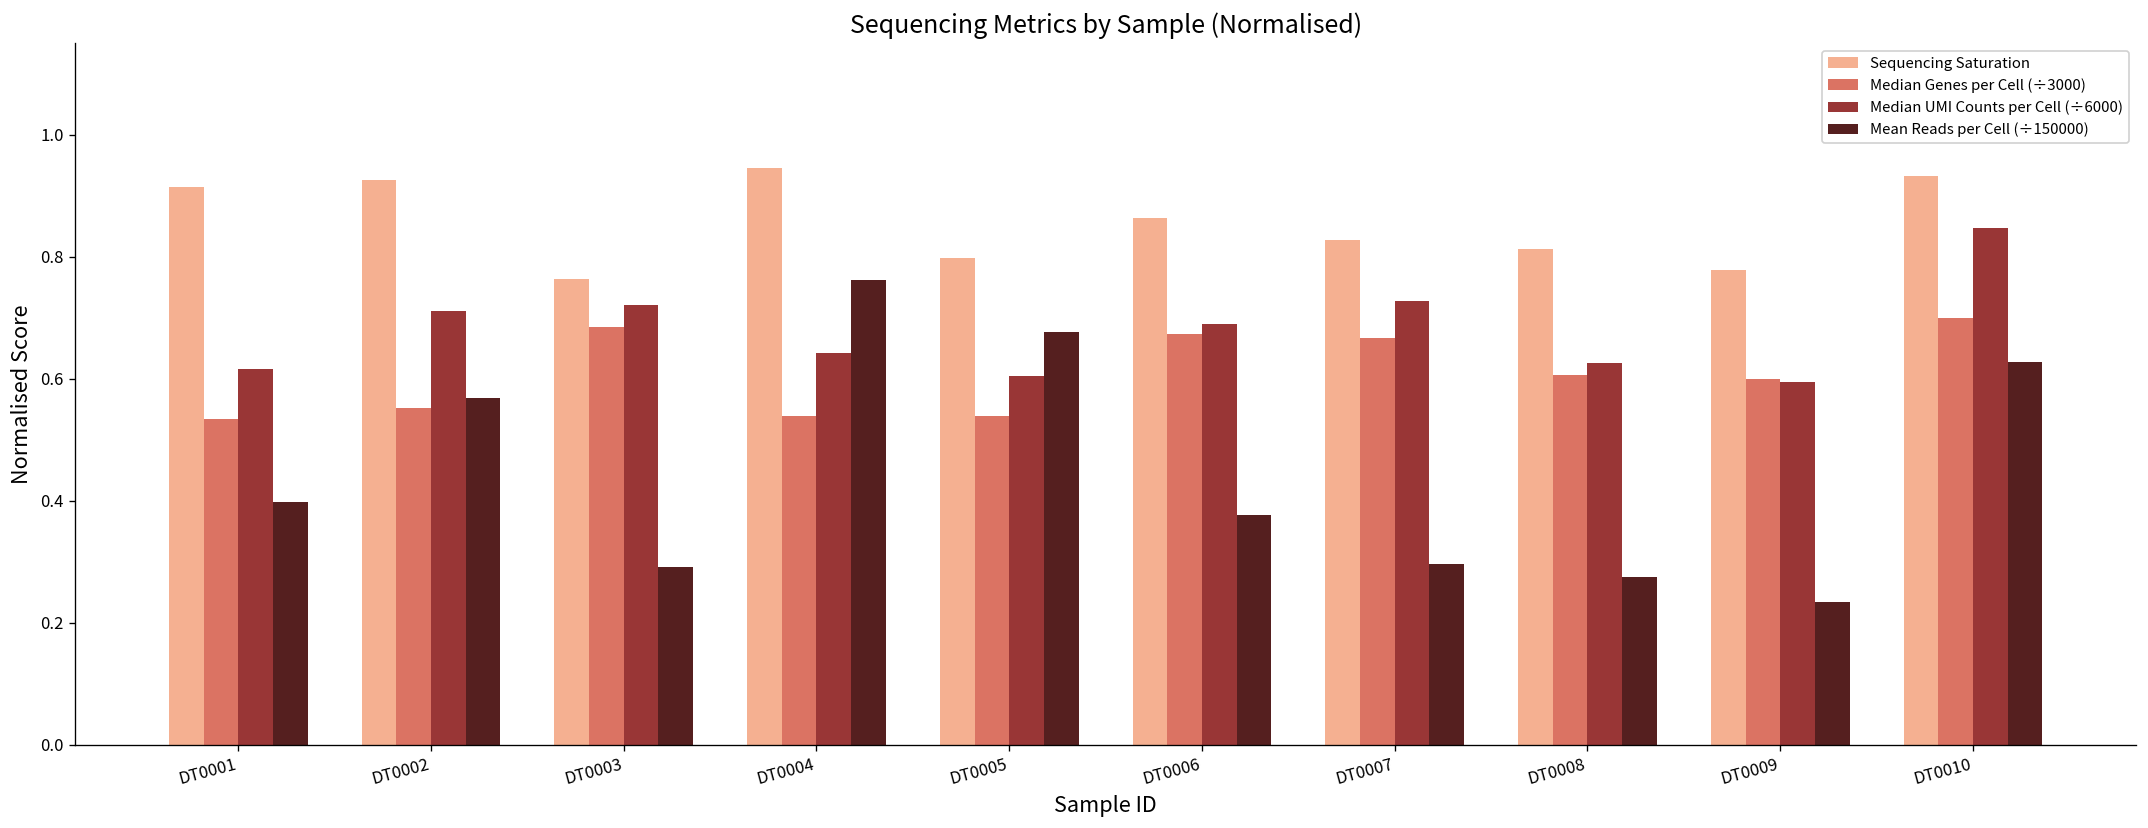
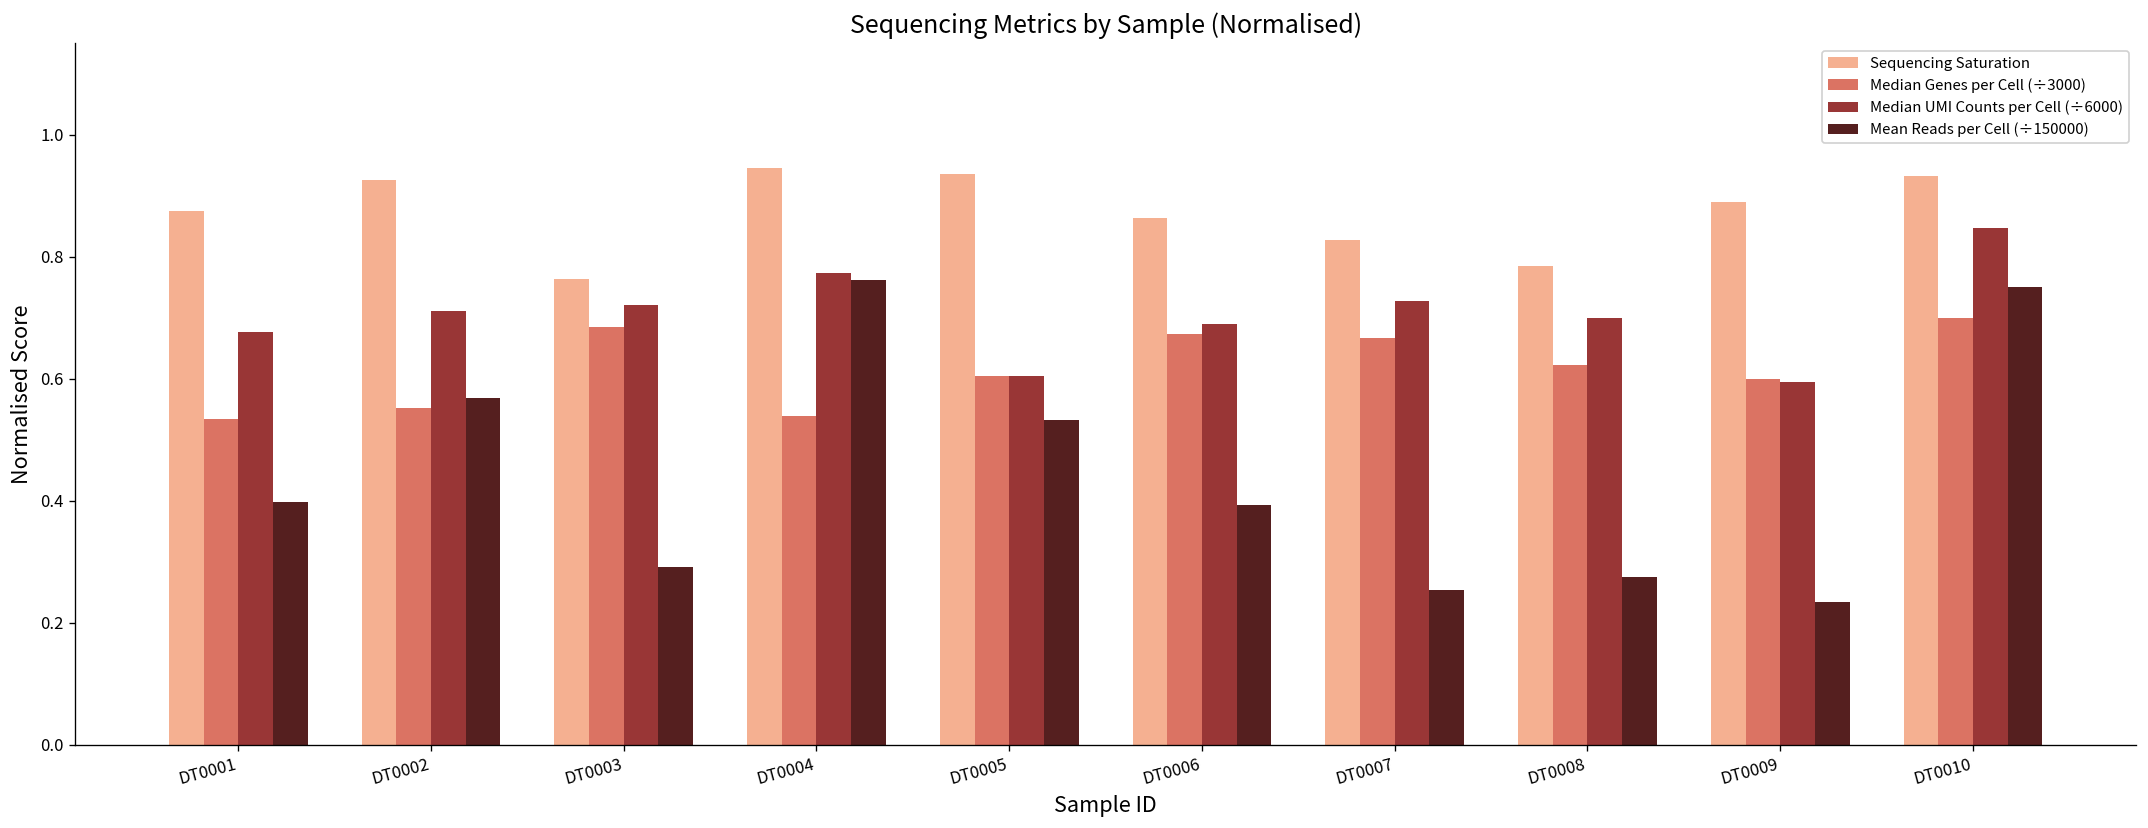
  {
    "Sequencing Saturation": {
-     "DT0001": 0.91,
+     "DT0001": 0.88,
      "DT0002": 0.93,
      "DT0003": 0.76,
      "DT0004": 0.95,
-     "DT0005": 0.80,
+     "DT0005": 0.94,
      "DT0006": 0.86,
      "DT0007": 0.83,
-     "DT0008": 0.81,
-     "DT0009": 0.78,
+     "DT0008": 0.78,
+     "DT0009": 0.89,
      "DT0010": 0.93
    },
    "Median Genes per Cell (÷3000)": {
      "DT0001": 0.53,
      "DT0002": 0.55,
      "DT0003": 0.69,
      "DT0004": 0.54,
-     "DT0005": 0.54,
+     "DT0005": 0.60,
      "DT0006": 0.67,
      "DT0007": 0.67,
-     "DT0008": 0.61,
+     "DT0008": 0.62,
      "DT0009": 0.60,
      "DT0010": 0.70
    },
    "Median UMI Counts per Cell (÷6000)": {
-     "DT0001": 0.62,
+     "DT0001": 0.68,
      "DT0002": 0.71,
      "DT0003": 0.72,
-     "DT0004": 0.64,
+     "DT0004": 0.77,
      "DT0005": 0.60,
      "DT0006": 0.69,
      "DT0007": 0.73,
-     "DT0008": 0.63,
+     "DT0008": 0.70,
      "DT0009": 0.59,
      "DT0010": 0.85
    },
    "Mean Reads per Cell (÷150000)": {
      "DT0001": 0.40,
      "DT0002": 0.57,
      "DT0003": 0.29,
      "DT0004": 0.76,
-     "DT0005": 0.68,
-     "DT0006": 0.38,
-     "DT0007": 0.30,
+     "DT0005": 0.53,
+     "DT0006": 0.39,
+     "DT0007": 0.25,
      "DT0008": 0.27,
      "DT0009": 0.23,
-     "DT0010": 0.63
+     "DT0010": 0.75
    }
  }
